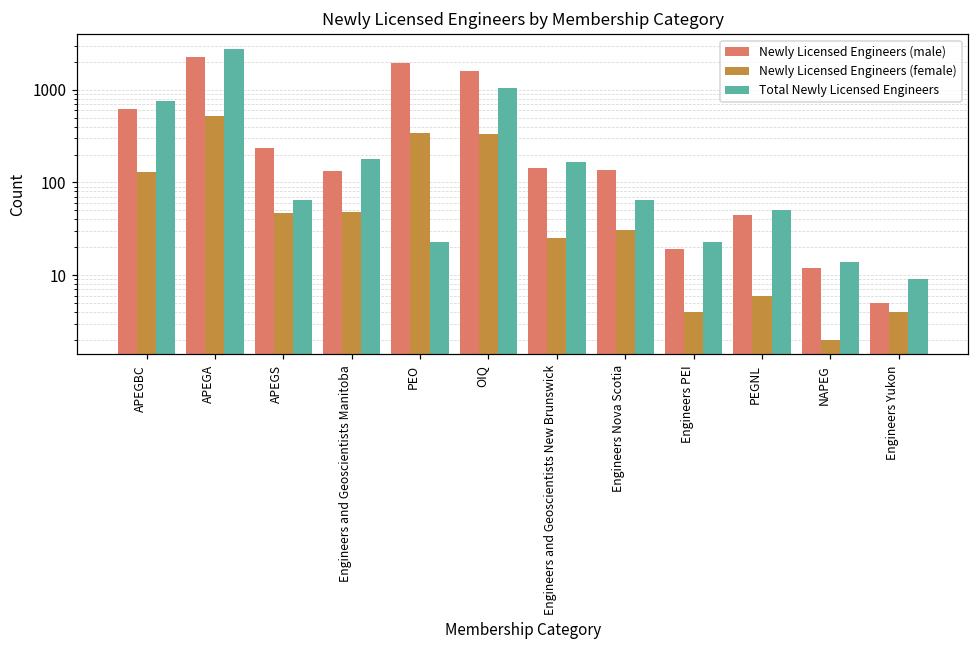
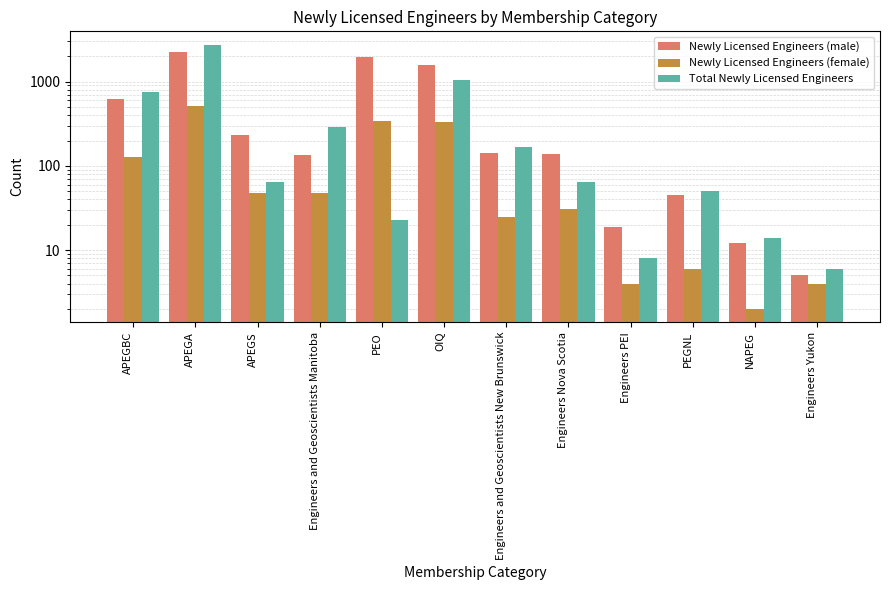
  {
    "Total Newly Licensed Engineers": {
      "APEGBC": 700,
      "APEGA": 2800,
      "APEGS": 70,
-     "Engineers and Geoscientists Manitoba": 180,
+     "Engineers and Geoscientists Manitoba": 290,
      "PEO": 23,
      "OIQ": 1000,
      "Engineers and Geoscientists New Brunswick": 170,
      "Engineers Nova Scotia": 70,
-     "Engineers PEI": 23,
+     "Engineers PEI": 8,
      "PEGNL": 50,
      "NAPEG": 14,
-     "Engineers Yukon": 9
+     "Engineers Yukon": 6
    }
  }
